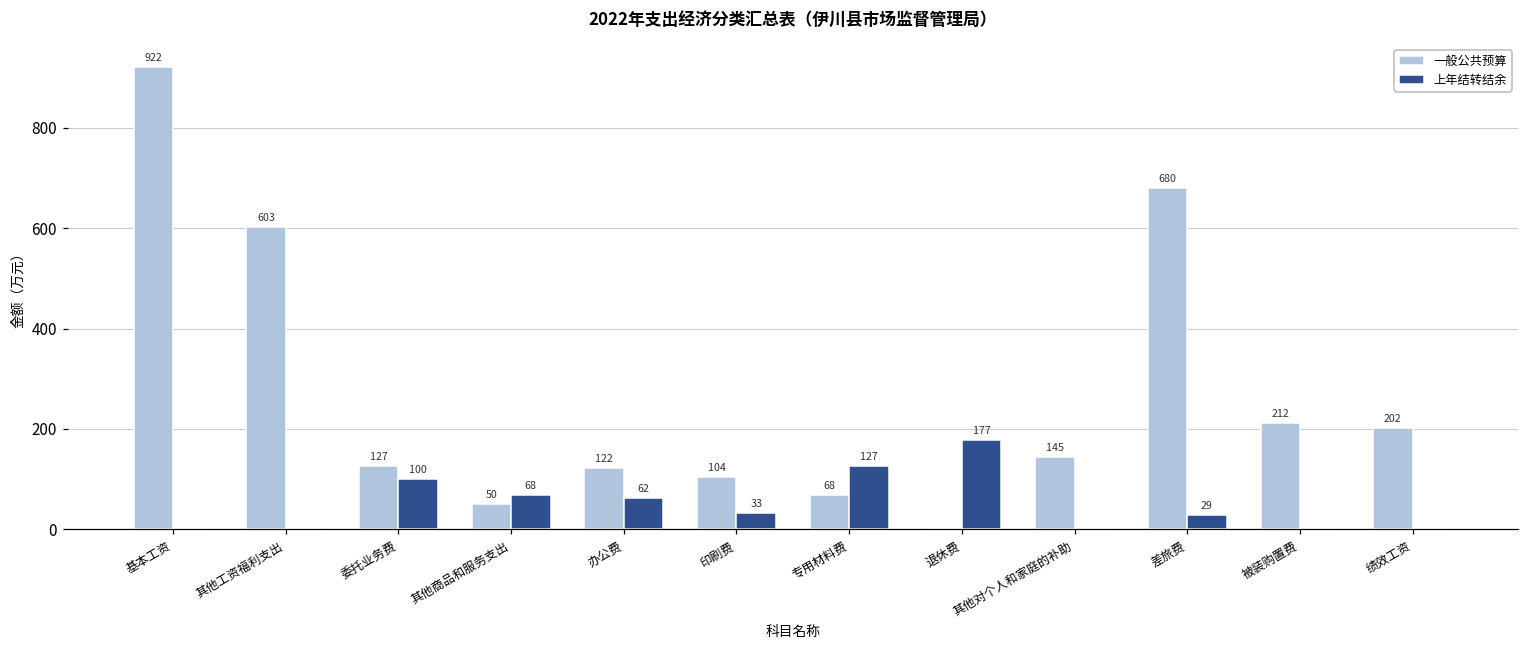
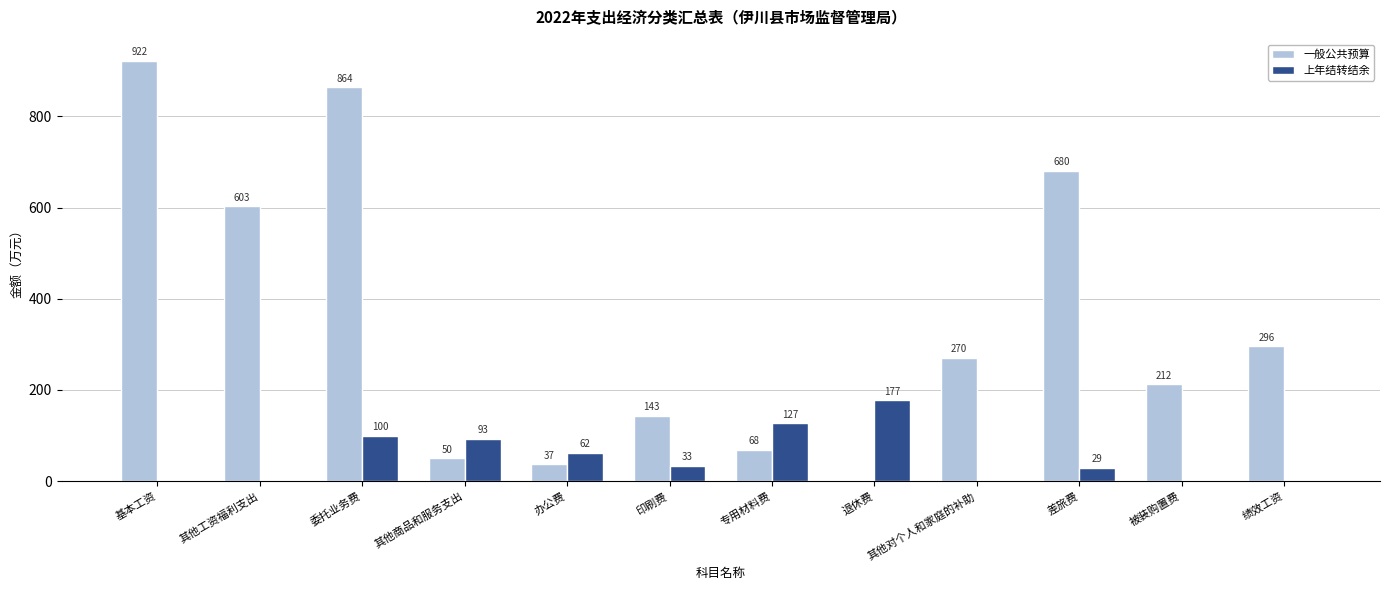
  {
    "一般公共预算": {
      "基本工资": 922,
      "其他工资福利支出": 603,
-     "委托业务费": 127,
+     "委托业务费": 864,
      "其他商品和服务支出": 50,
-     "办公费": 122,
-     "印刷费": 104,
+     "办公费": 37,
+     "印刷费": 143,
      "专用材料费": 68,
-     "其他对个人和家庭的补助": 145,
+     "其他对个人和家庭的补助": 270,
      "差旅费": 680,
      "被装购置费": 212,
-     "绩效工资": 202
+     "绩效工资": 296
    },
    "上年结转结余": {
      "委托业务费": 100,
-     "其他商品和服务支出": 68,
+     "其他商品和服务支出": 93,
      "办公费": 62,
      "印刷费": 33,
      "专用材料费": 127,
      "退休费": 177,
      "差旅费": 29
    }
  }
